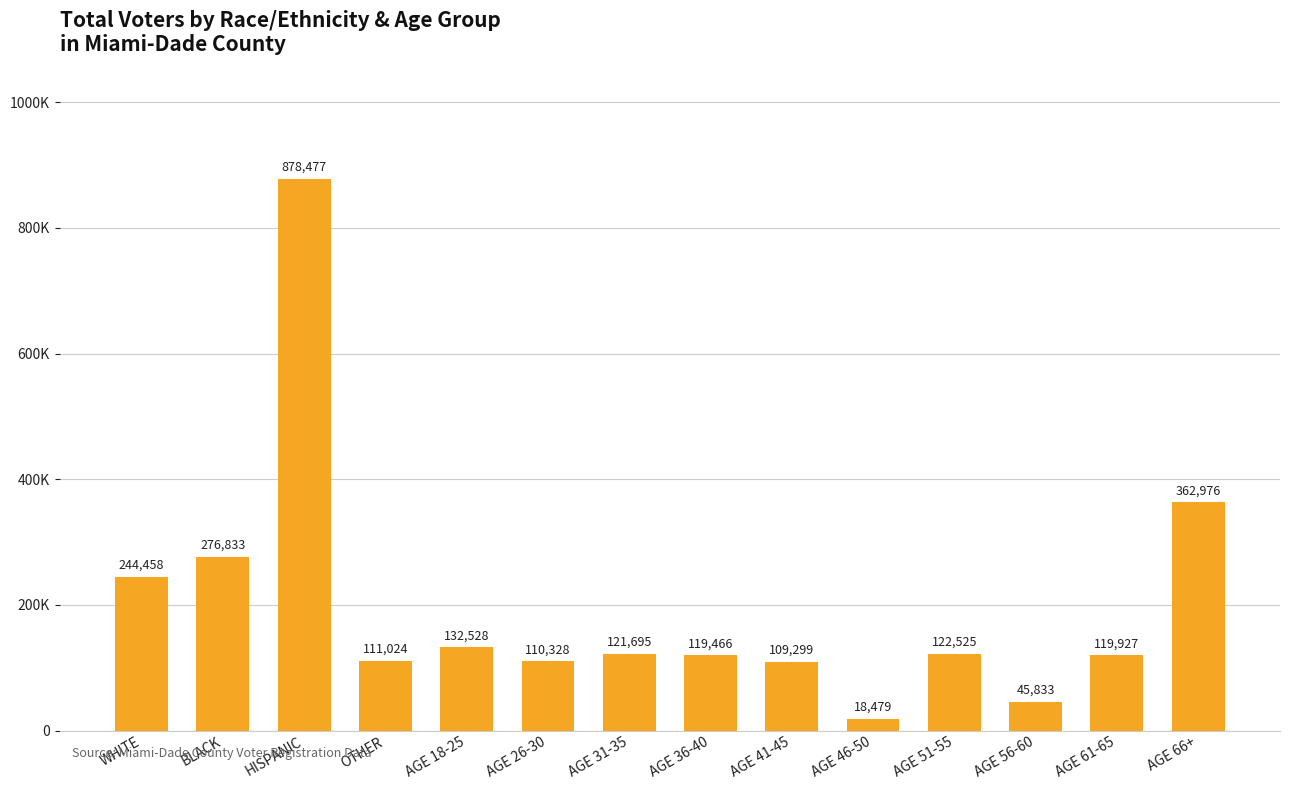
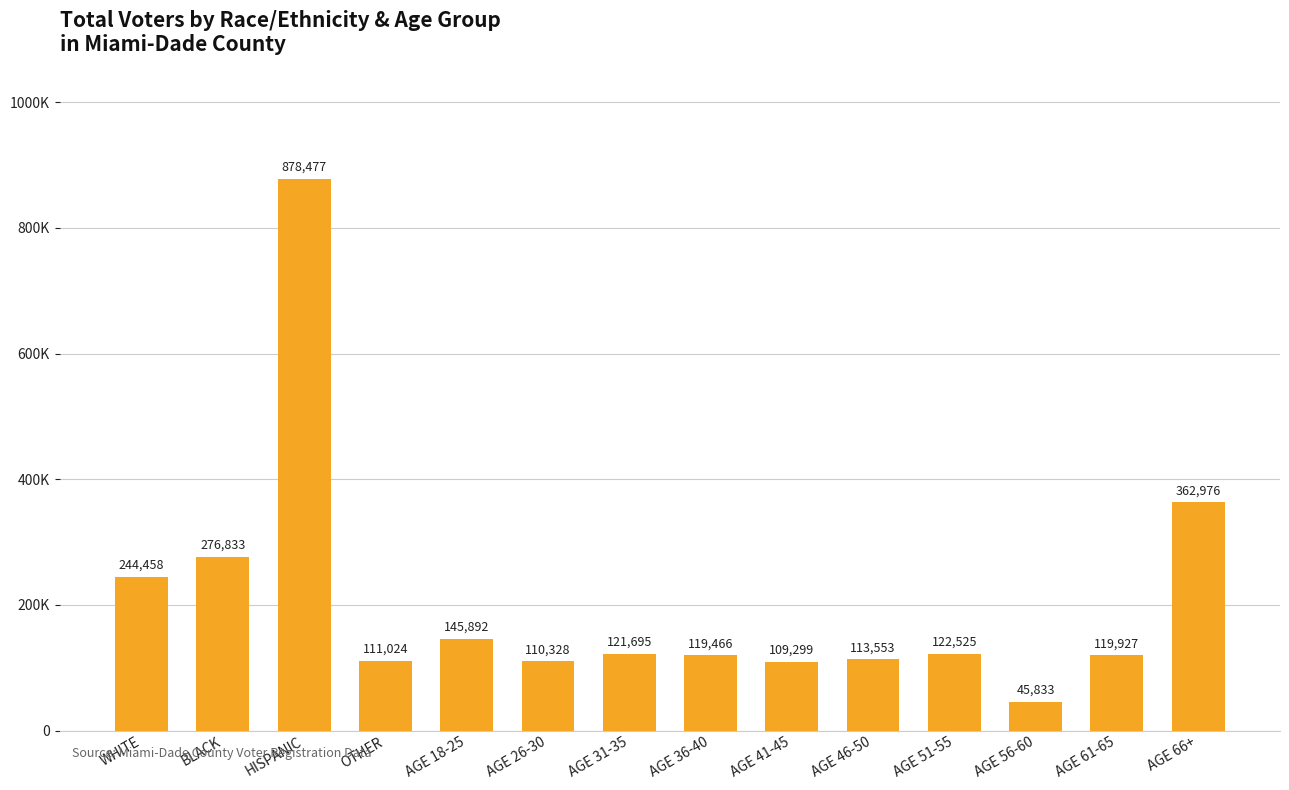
  {
    "WHITE": "244,458",
    "BLACK": "276,833",
    "HISPANIC": "878,477",
    "OTHER": "111,024",
-   "AGE 18-25": "132,528",
+   "AGE 18-25": "145,892",
    "AGE 26-30": "110,328",
    "AGE 31-35": "121,695",
    "AGE 36-40": "119,466",
    "AGE 41-45": "109,299",
-   "AGE 46-50": "18,479",
+   "AGE 46-50": "113,553",
    "AGE 51-55": "122,525",
    "AGE 56-60": "45,833",
    "AGE 61-65": "119,927",
    "AGE 66+": "362,976"
  }
